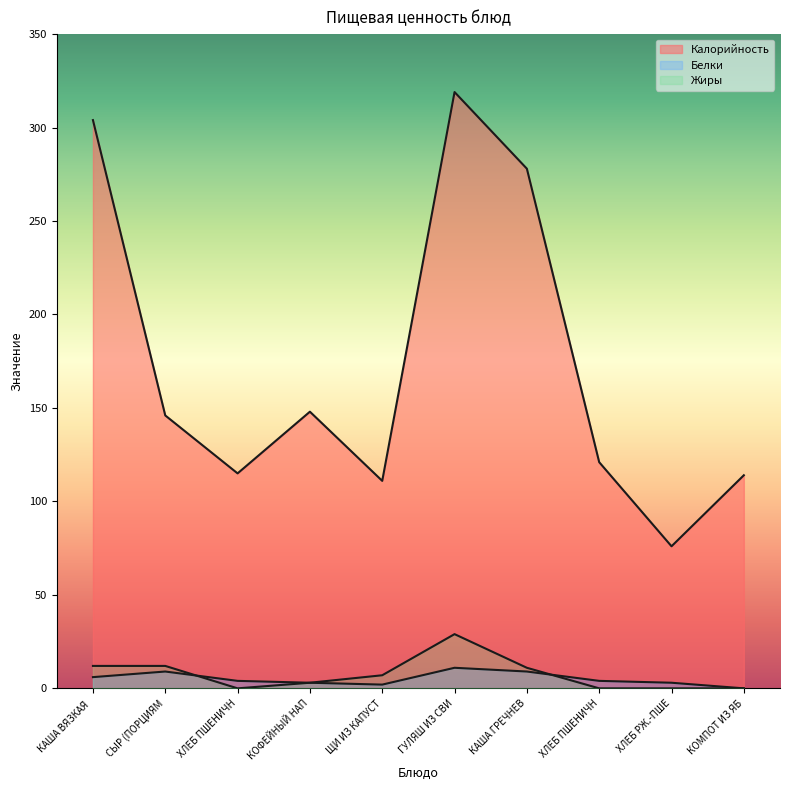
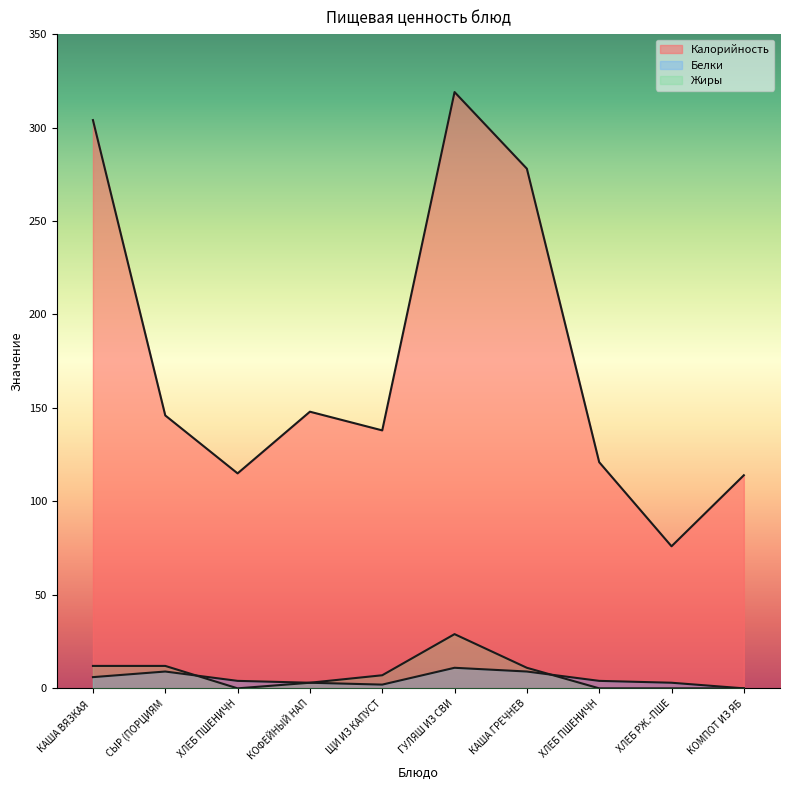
  {
    "Калорийность": {
      "КАША ВЯЗКАЯ": 304,
      "СЫР (ПОРЦИЯМ": 146,
      "КОФЕЙНЫЙ НАП": 148,
-     "ЩИ ИЗ КАПУСТ": 111,
+     "ЩИ ИЗ КАПУСТ": 138,
      "ГУЛЯШ ИЗ СВИ": 319,
      "КАША ГРЕЧНЕВ": 278,
      "ХЛЕБ РЖ.-ПШЕ": 76,
      "КОМПОТ ИЗ ЯБ": 114
    }
  }
